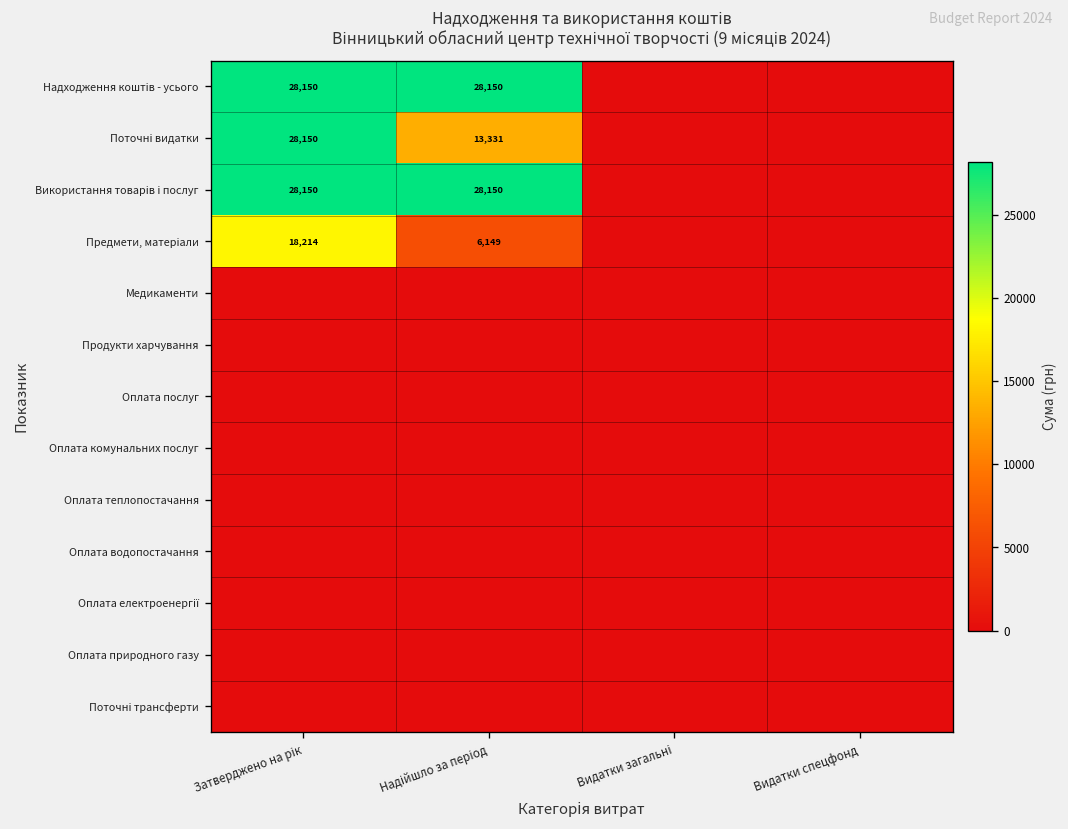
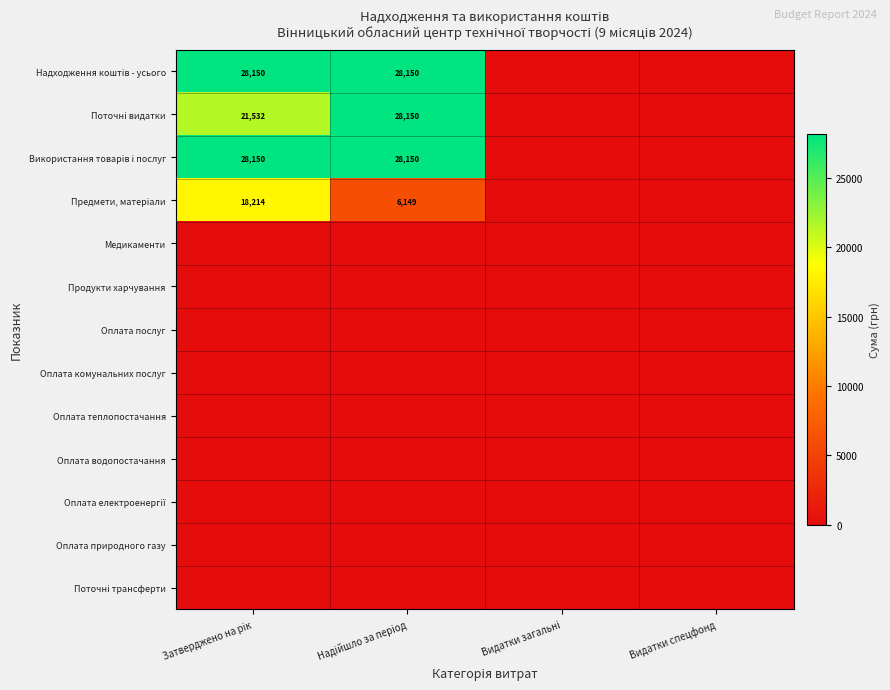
  {
    "Надходження коштів - усього": {
      "Затверджено на рік": "28,150",
      "Надійшло за період": "28,150"
    },
    "Поточні видатки": {
-     "Затверджено на рік": "28,150",
-     "Надійшло за період": "13,331"
+     "Затверджено на рік": "21,532",
+     "Надійшло за період": "28,150"
    },
    "Використання товарів і послуг": {
      "Затверджено на рік": "28,150",
      "Надійшло за період": "28,150"
    },
    "Предмети, матеріали": {
      "Затверджено на рік": "18,214",
      "Надійшло за період": "6,149"
    }
  }
